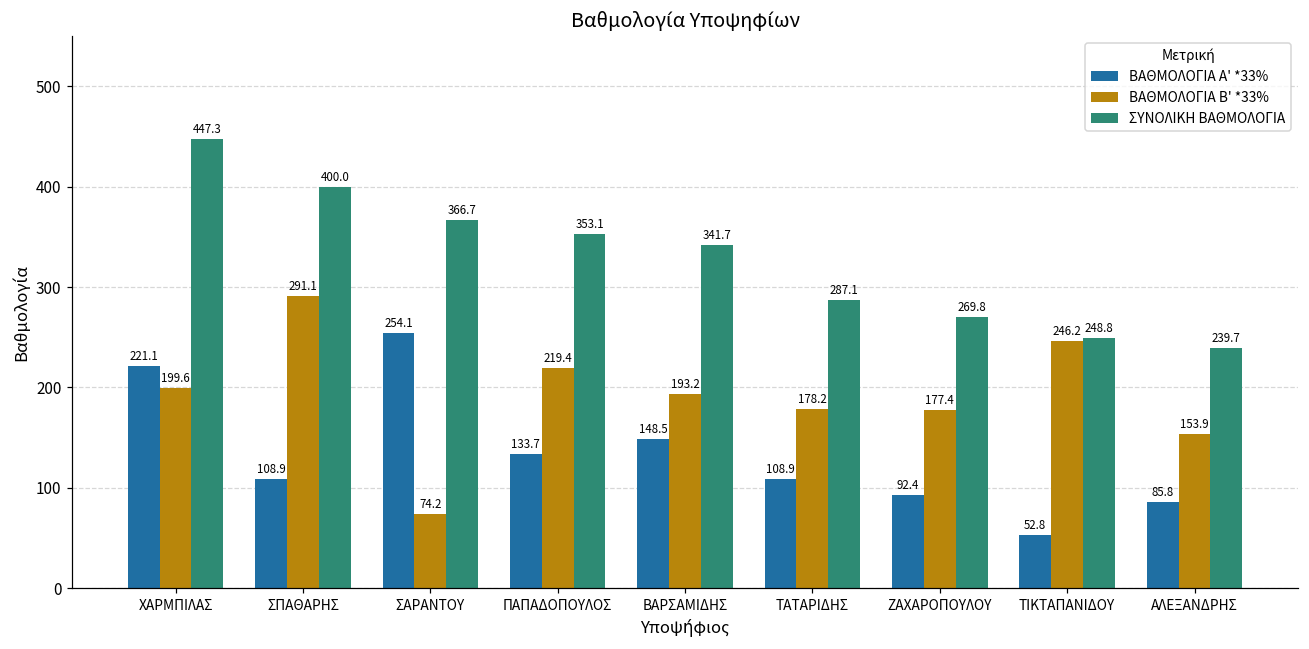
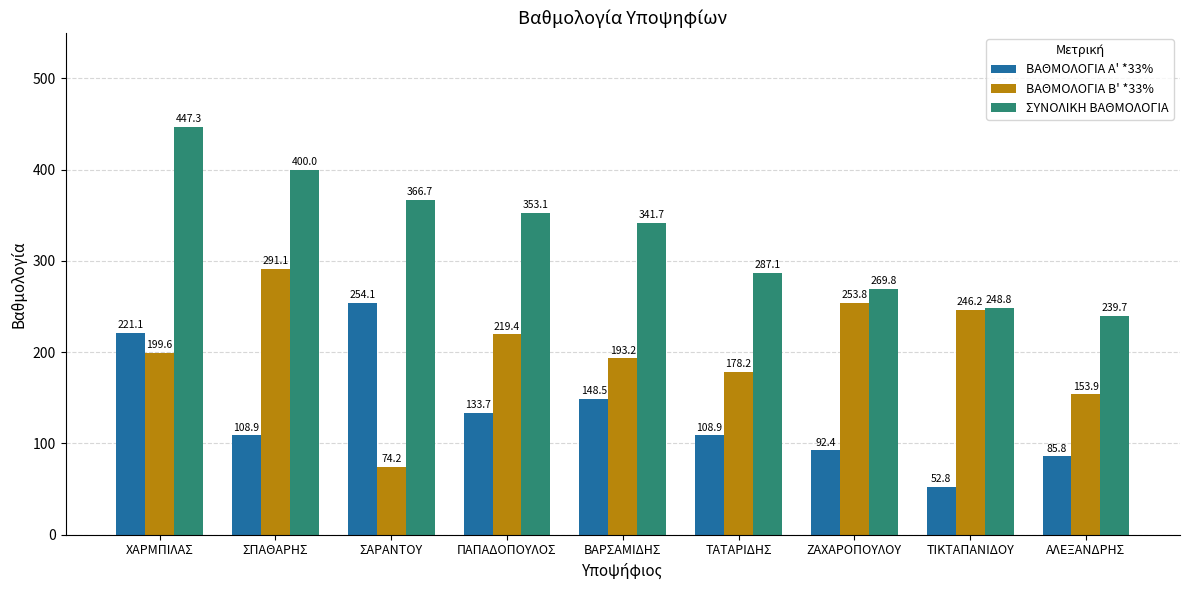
  {
    "ΒΑΘΜΟΛΟΓΙΑ Β' *33%": {
      "ΧΑΡΜΠΙΛΑΣ": 199.6,
      "ΣΠΑΘΑΡΗΣ": 291.1,
      "ΣΑΡΑΝΤΟΥ": 74.2,
      "ΠΑΠΑΔΟΠΟΥΛΟΣ": 219.4,
      "ΒΑΡΣΑΜΙΔΗΣ": 193.2,
      "ΤΑΤΑΡΙΔΗΣ": 178.2,
-     "ΖΑΧΑΡΟΠΟΥΛΟΥ": 177.4,
+     "ΖΑΧΑΡΟΠΟΥΛΟΥ": 253.8,
      "ΤΙΚΤΑΠΑΝΙΔΟΥ": 246.2,
      "ΑΛΕΞΑΝΔΡΗΣ": 153.9
    }
  }
